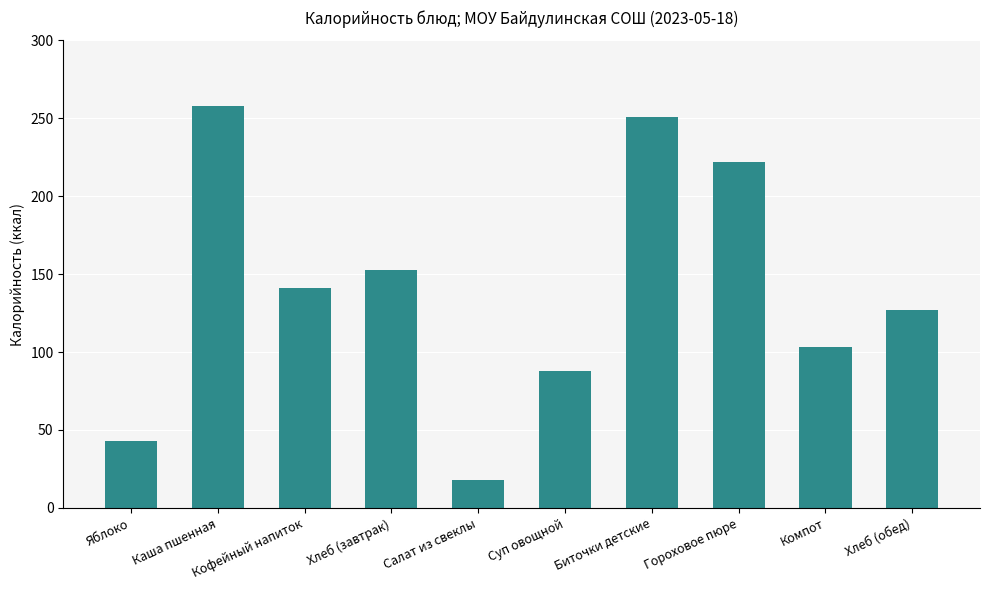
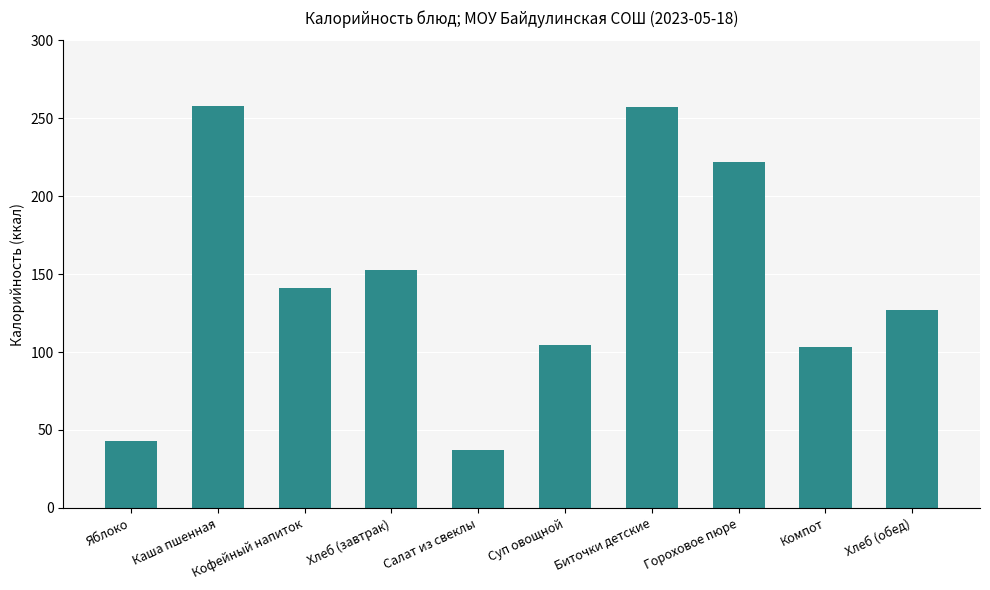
  {
    "Яблоко": 43,
    "Каша пшенная": 258,
    "Кофейный напиток": 141,
    "Хлеб (завтрак)": 152,
-   "Салат из свеклы": 18,
-   "Суп овощной": 88,
-   "Биточки детские": 251,
+   "Салат из свеклы": 37,
+   "Суп овощной": 104,
+   "Биточки детские": 257,
    "Гороховое пюре": 222,
    "Компот": 103,
    "Хлеб (обед)": 127
  }
